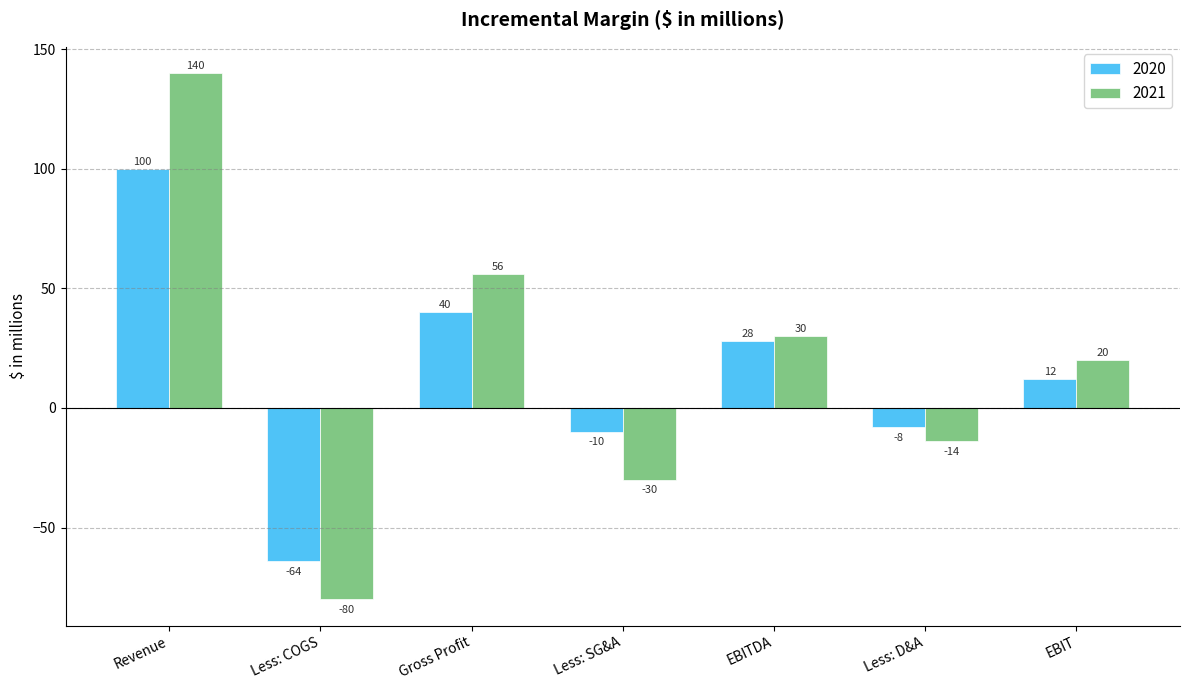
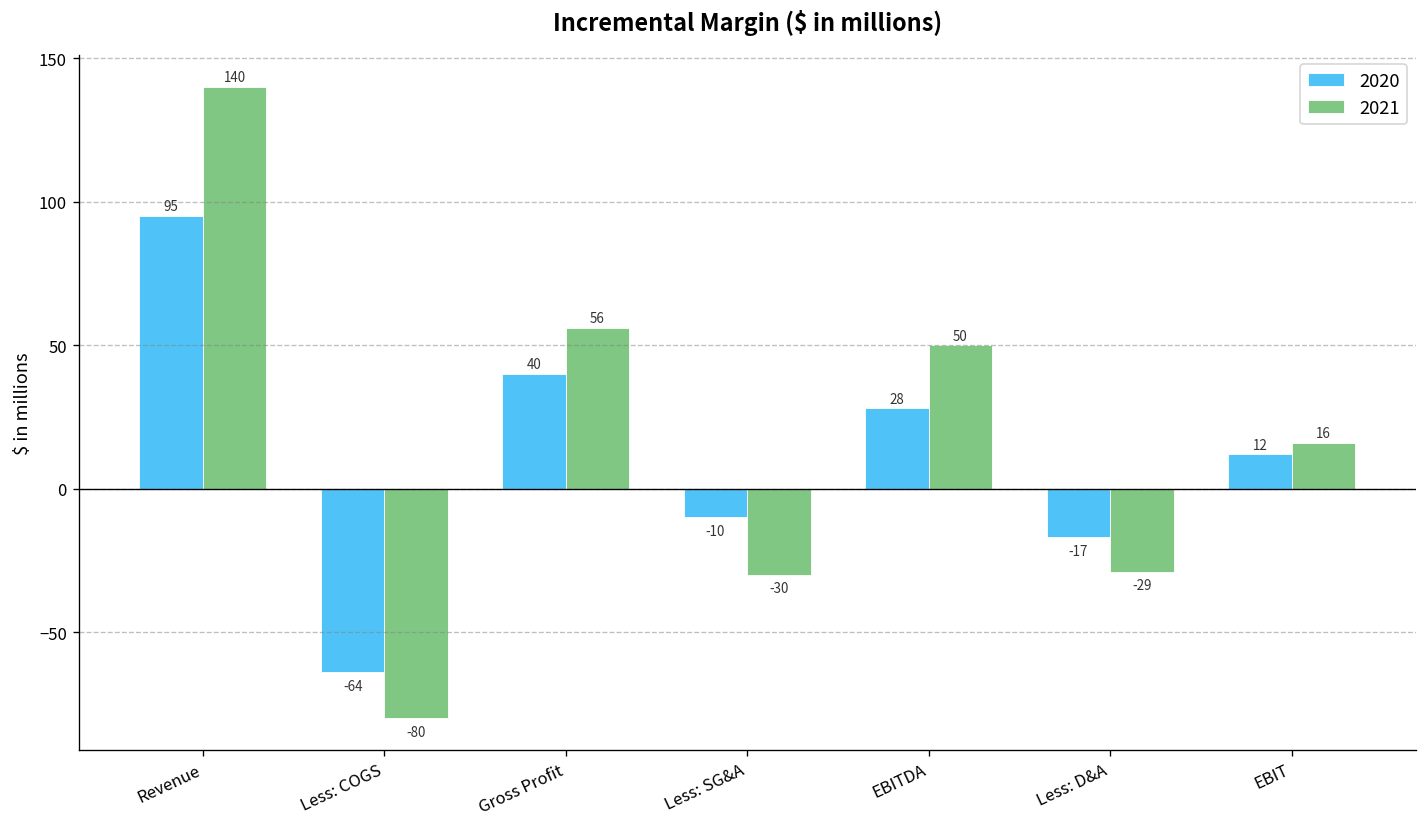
  {
    "2020": {
-     "Revenue": 100,
+     "Revenue": 95,
      "Less: COGS": -64,
      "Gross Profit": 40,
      "Less: SG&A": -10,
      "EBITDA": 28,
-     "Less: D&A": -8,
+     "Less: D&A": -17,
      "EBIT": 12
    },
    "2021": {
      "Revenue": 140,
      "Less: COGS": -80,
      "Gross Profit": 56,
      "Less: SG&A": -30,
-     "EBITDA": 30,
-     "Less: D&A": -14,
-     "EBIT": 20
+     "EBITDA": 50,
+     "Less: D&A": -29,
+     "EBIT": 16
    }
  }
